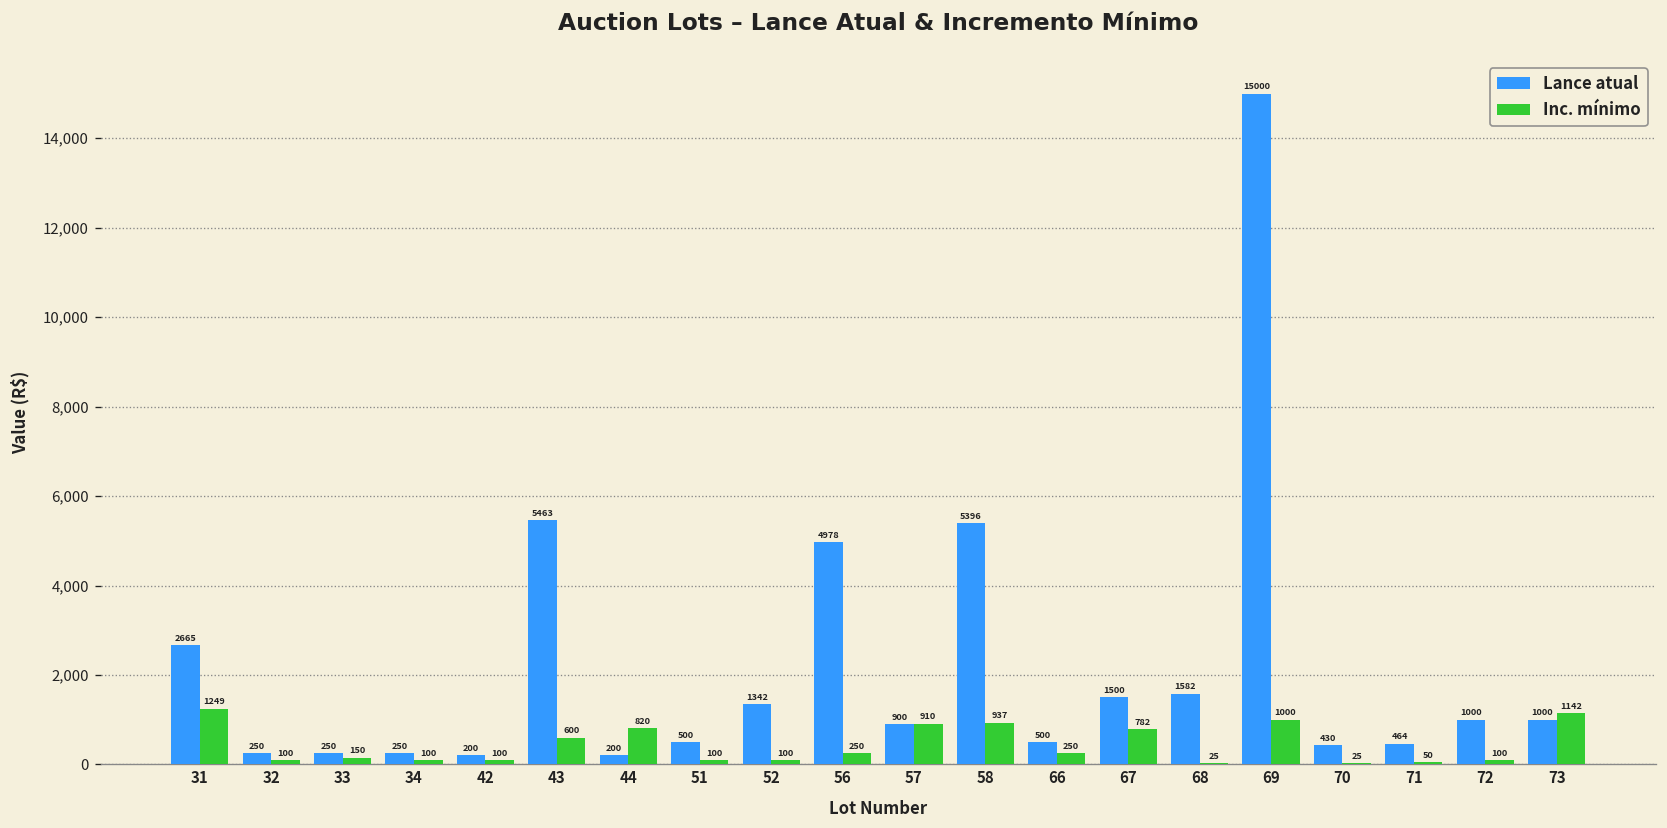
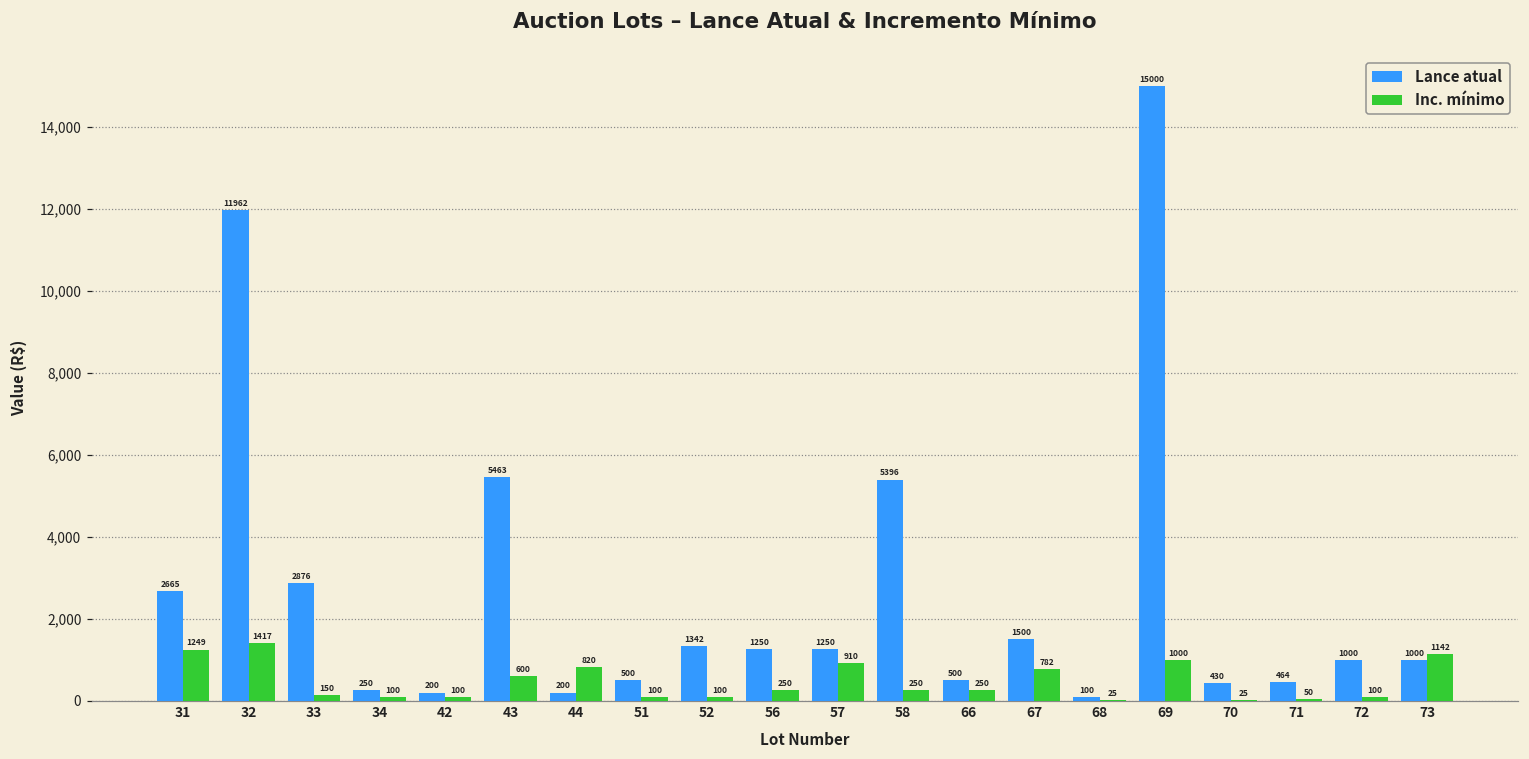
  {
    "Lance atual": {
      "31": 2665,
-     "32": 250,
-     "33": 250,
+     "32": 11962,
+     "33": 2876,
      "34": 250,
      "42": 200,
      "43": 5463,
      "44": 200,
      "51": 500,
      "52": 1342,
-     "56": 4978,
-     "57": 900,
+     "56": 1250,
+     "57": 1250,
      "58": 5396,
      "66": 500,
      "67": 1500,
-     "68": 1582,
+     "68": 100,
      "69": 15000,
      "70": 430,
      "71": 464,
      "72": 1000,
      "73": 1000
    },
    "Inc. mínimo": {
      "31": 1249,
-     "32": 100,
+     "32": 1417,
      "33": 150,
      "34": 100,
      "42": 100,
      "43": 600,
      "44": 820,
      "51": 100,
      "52": 100,
      "56": 250,
      "57": 910,
-     "58": 937,
+     "58": 250,
      "66": 250,
      "67": 782,
      "68": 25,
      "69": 1000,
      "70": 25,
      "71": 50,
      "72": 100,
      "73": 1142
    }
  }
